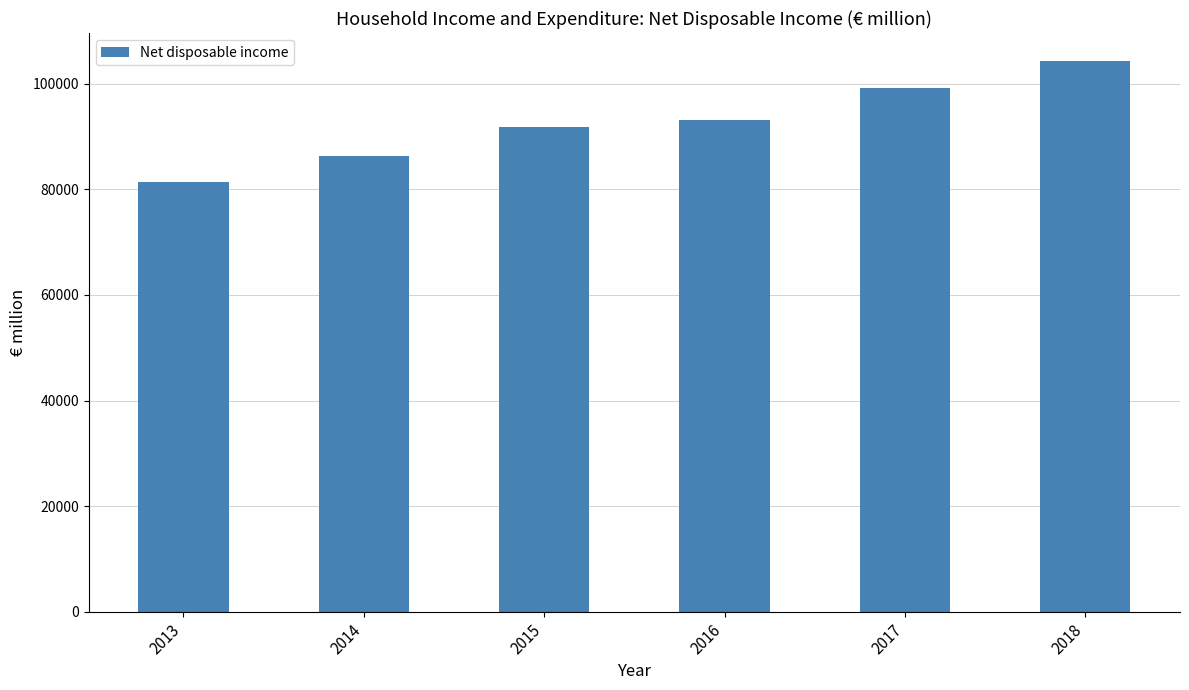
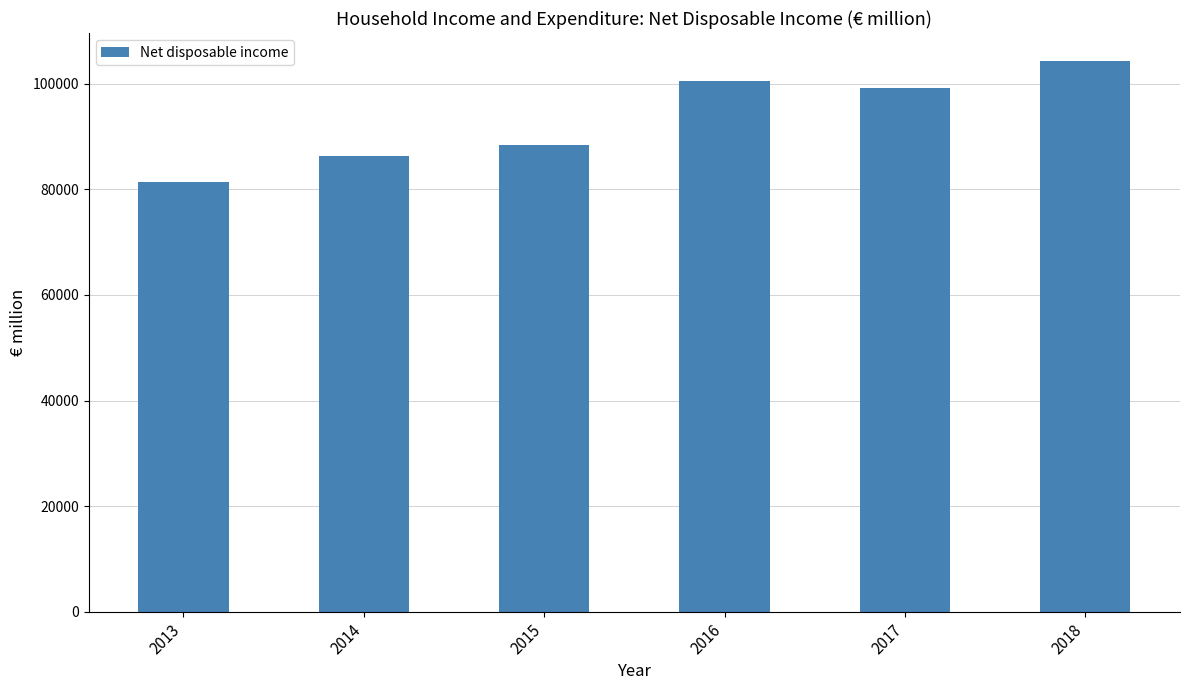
  {
    "2013": 81000,
    "2014": 86000,
-   "2015": 92000,
-   "2016": 93000,
+   "2015": 88000,
+   "2016": 101000,
    "2017": 99000,
    "2018": 104000
  }
